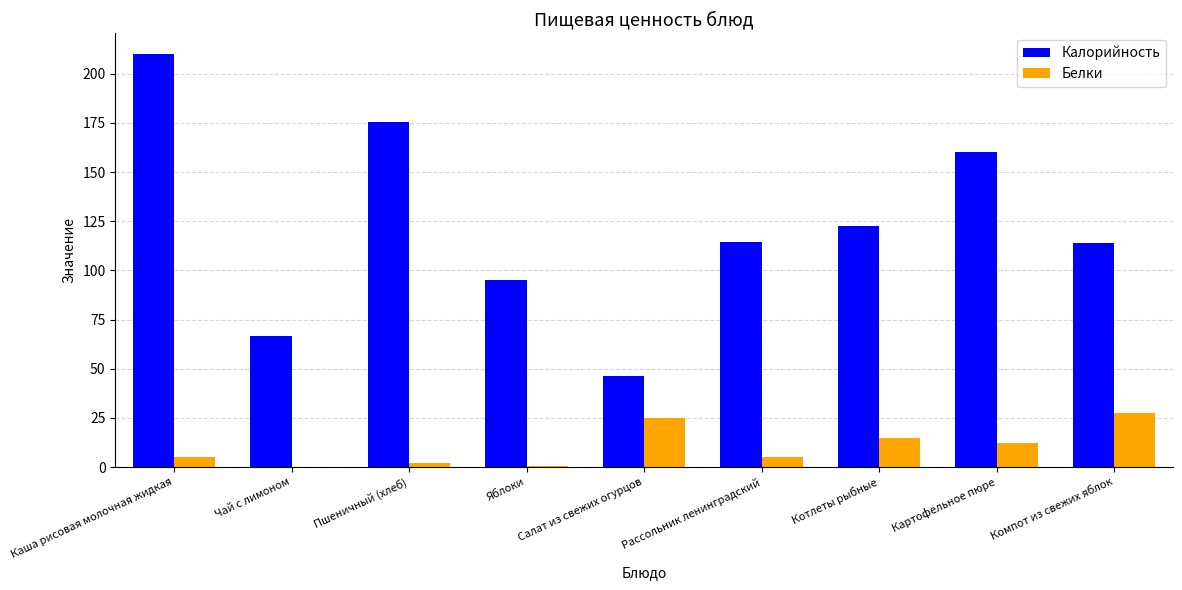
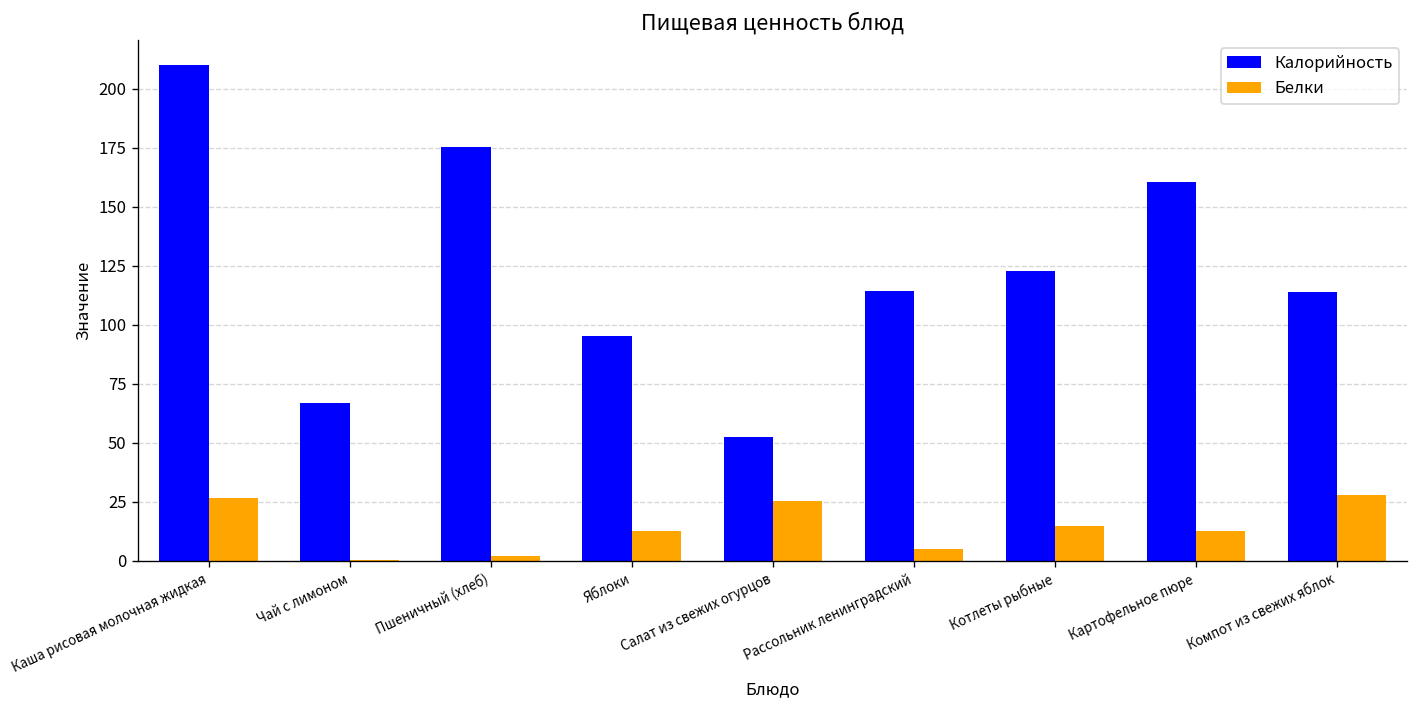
  {
    "Калорийность": {
      "Каша рисовая молочная жидкая": 210,
      "Чай с лимоном": 67,
      "Пшеничный (хлеб)": 175,
      "Яблоки": 95,
-     "Салат из свежих огурцов": 46,
+     "Салат из свежих огурцов": 52,
      "Рассольник ленинградский": 114,
      "Котлеты рыбные": 123,
      "Картофельное пюре": 160,
      "Компот из свежих яблок": 114
    },
    "Белки": {
-     "Каша рисовая молочная жидкая": 5,
+     "Каша рисовая молочная жидкая": 26,
      "Пшеничный (хлеб)": 2,
-     "Яблоки": 1,
+     "Яблоки": 13,
      "Салат из свежих огурцов": 25,
      "Рассольник ленинградский": 5,
      "Котлеты рыбные": 15,
      "Картофельное пюре": 12,
      "Компот из свежих яблок": 28
    }
  }
